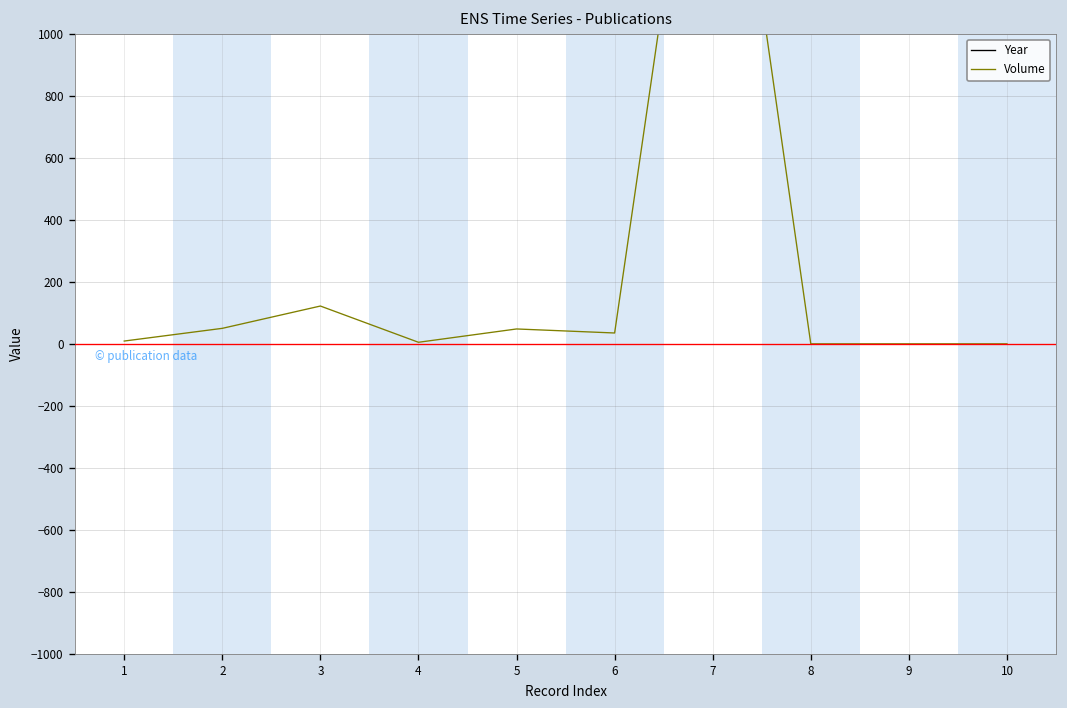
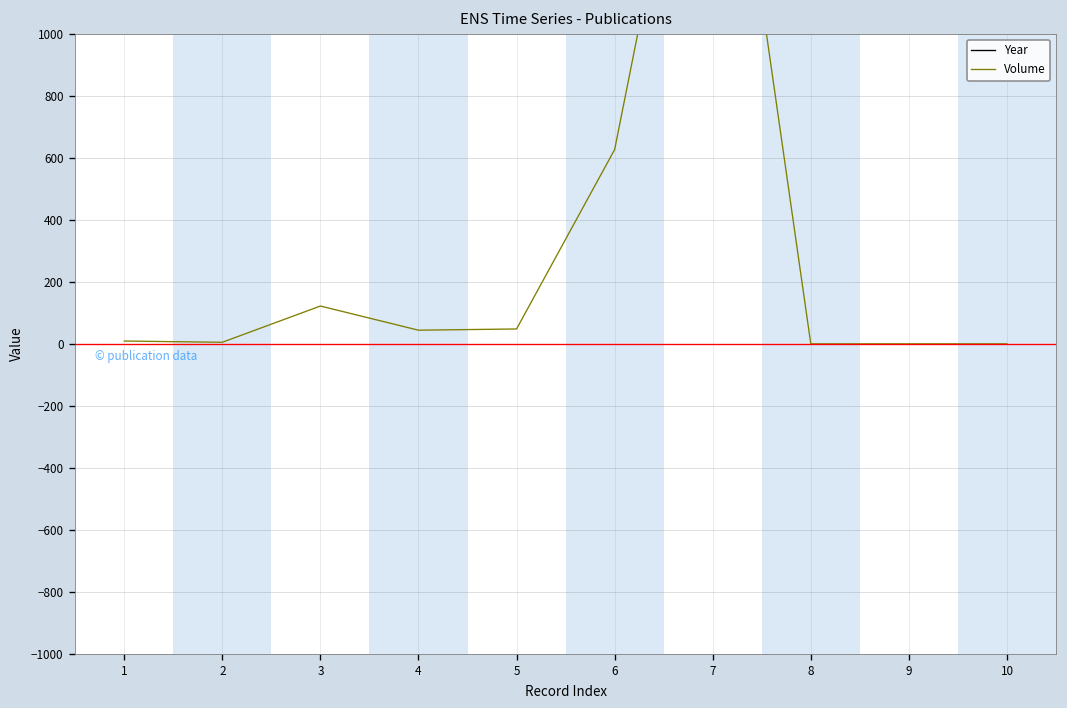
  {
    "Volume": {
      "1": 10,
-     "2": 50,
+     "2": 10,
      "3": 120,
-     "4": 10,
+     "4": 40,
      "5": 50,
-     "6": 40,
+     "6": 630,
      "8": 0,
      "9": 0,
      "10": 0
    }
  }
